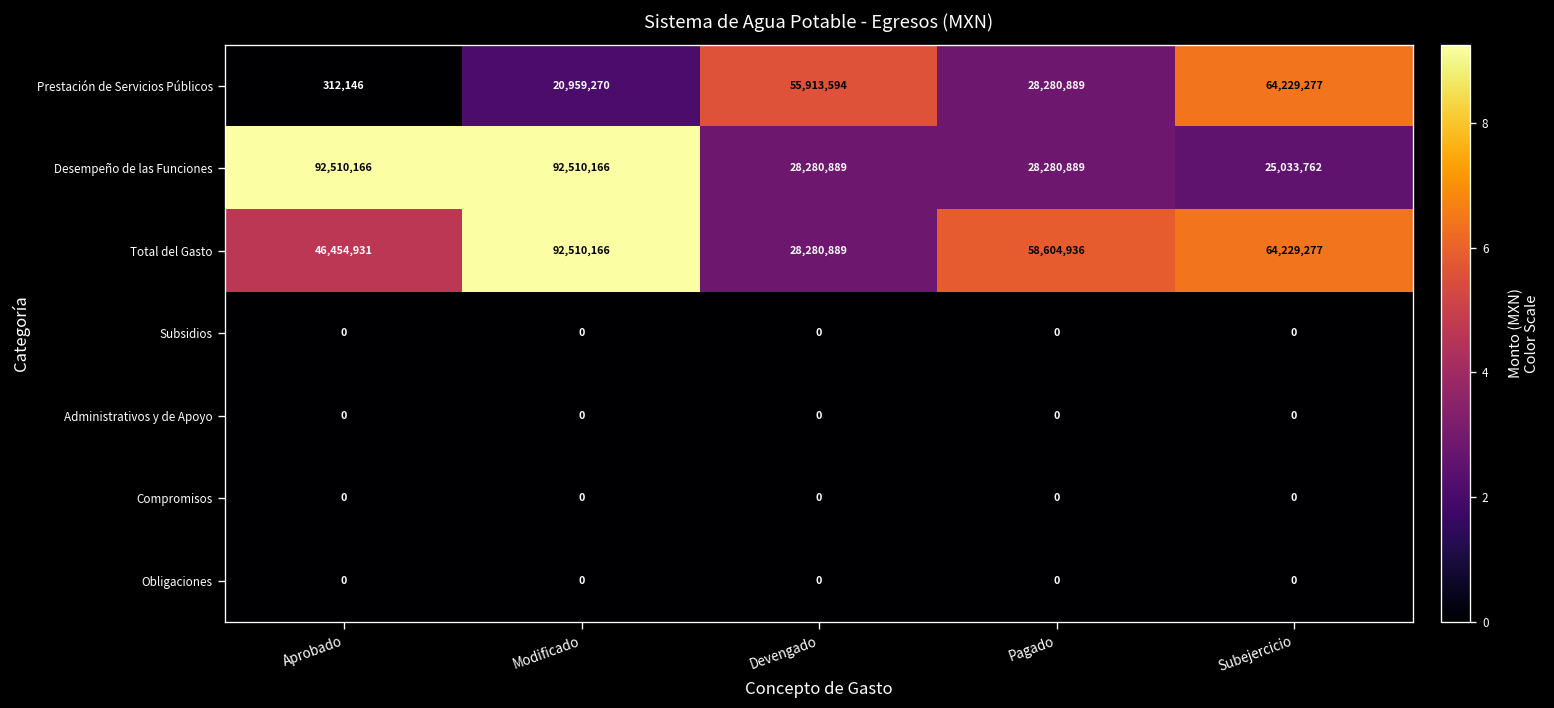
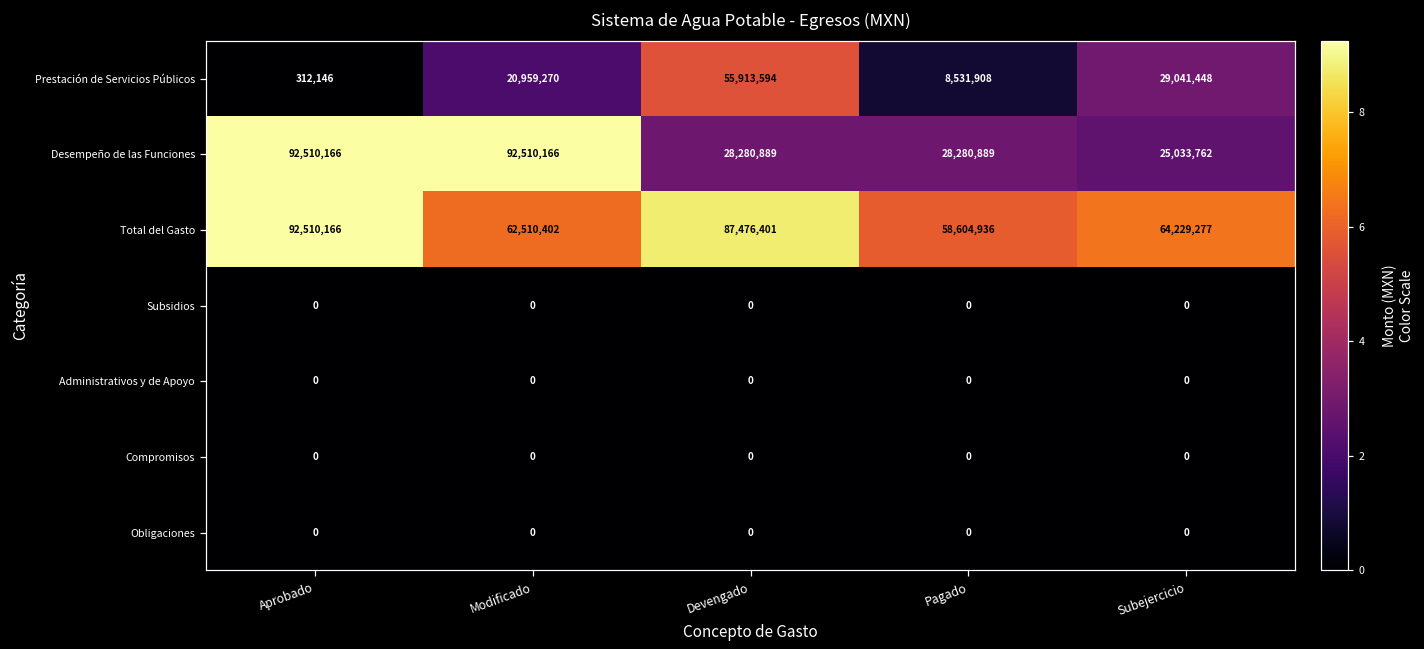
  {
    "Prestación de Servicios Públicos": {
      "Aprobado": "312,146",
      "Modificado": "20,959,270",
      "Devengado": "55,913,594",
-     "Pagado": "28,280,889",
-     "Subejercicio": "64,229,277"
+     "Pagado": "8,531,908",
+     "Subejercicio": "29,041,448"
    },
    "Desempeño de las Funciones": {
      "Aprobado": "92,510,166",
      "Modificado": "92,510,166",
      "Devengado": "28,280,889",
      "Pagado": "28,280,889",
      "Subejercicio": "25,033,762"
    },
    "Total del Gasto": {
-     "Aprobado": "46,454,931",
-     "Modificado": "92,510,166",
-     "Devengado": "28,280,889",
+     "Aprobado": "92,510,166",
+     "Modificado": "62,510,402",
+     "Devengado": "87,476,401",
      "Pagado": "58,604,936",
      "Subejercicio": "64,229,277"
    },
    "Subsidios": {
      "Aprobado": "0",
      "Modificado": "0",
      "Devengado": "0",
      "Pagado": "0",
      "Subejercicio": "0"
    },
    "Administrativos y de Apoyo": {
      "Aprobado": "0",
      "Modificado": "0",
      "Devengado": "0",
      "Pagado": "0",
      "Subejercicio": "0"
    },
    "Compromisos": {
      "Aprobado": "0",
      "Modificado": "0",
      "Devengado": "0",
      "Pagado": "0",
      "Subejercicio": "0"
    },
    "Obligaciones": {
      "Aprobado": "0",
      "Modificado": "0",
      "Devengado": "0",
      "Pagado": "0",
      "Subejercicio": "0"
    }
  }
